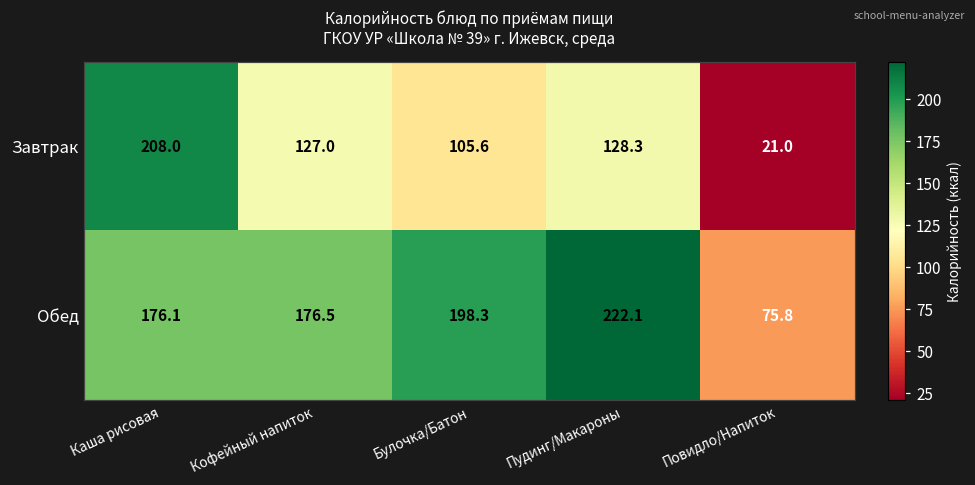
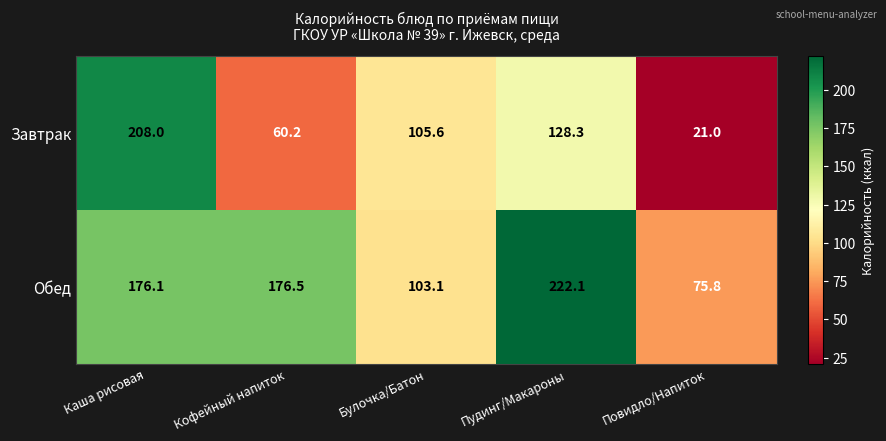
  {
    "Завтрак": {
      "Каша рисовая": 208.0,
-     "Кофейный напиток": 127.0,
+     "Кофейный напиток": 60.2,
      "Булочка/Батон": 105.6,
      "Пудинг/Макароны": 128.3,
      "Повидло/Напиток": 21.0
    },
    "Обед": {
      "Каша рисовая": 176.1,
      "Кофейный напиток": 176.5,
-     "Булочка/Батон": 198.3,
+     "Булочка/Батон": 103.1,
      "Пудинг/Макароны": 222.1,
      "Повидло/Напиток": 75.8
    }
  }
